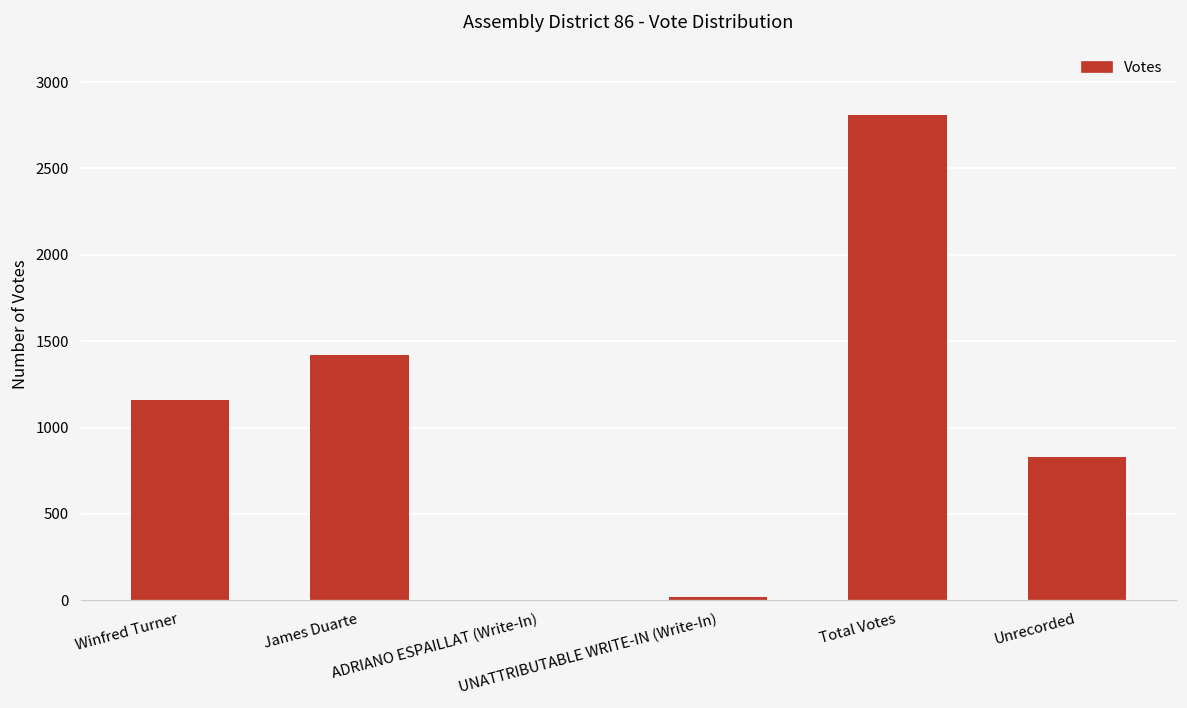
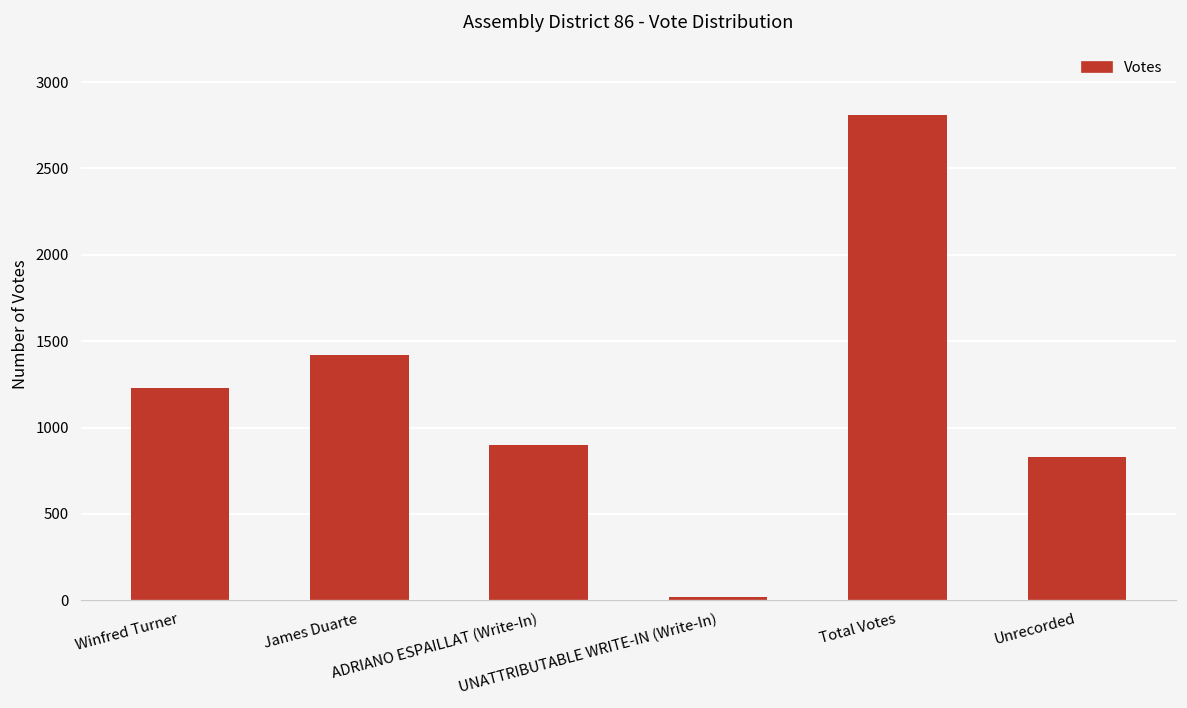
  {
-   "Winfred Turner": 1160,
+   "Winfred Turner": 1230,
    "James Duarte": 1420,
-   "ADRIANO ESPAILLAT (Write-In)": 0,
+   "ADRIANO ESPAILLAT (Write-In)": 900,
    "Total Votes": 2810,
    "Unrecorded": 830
  }
